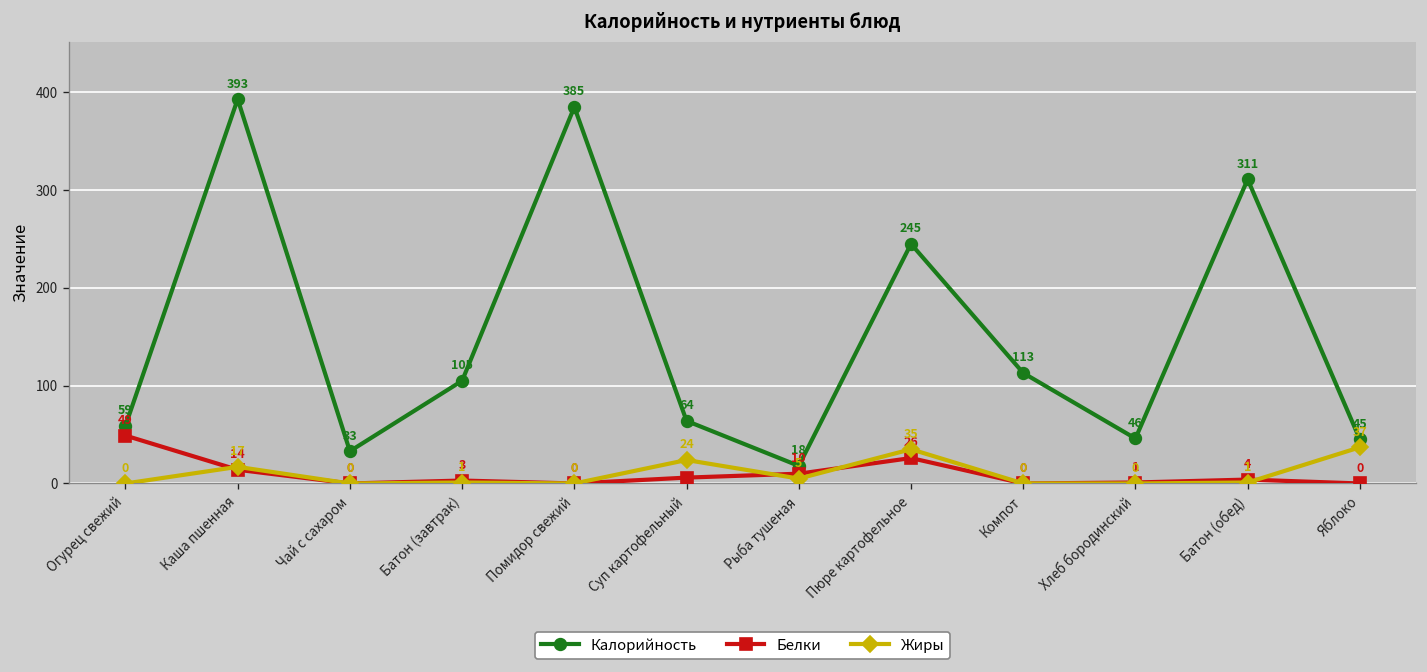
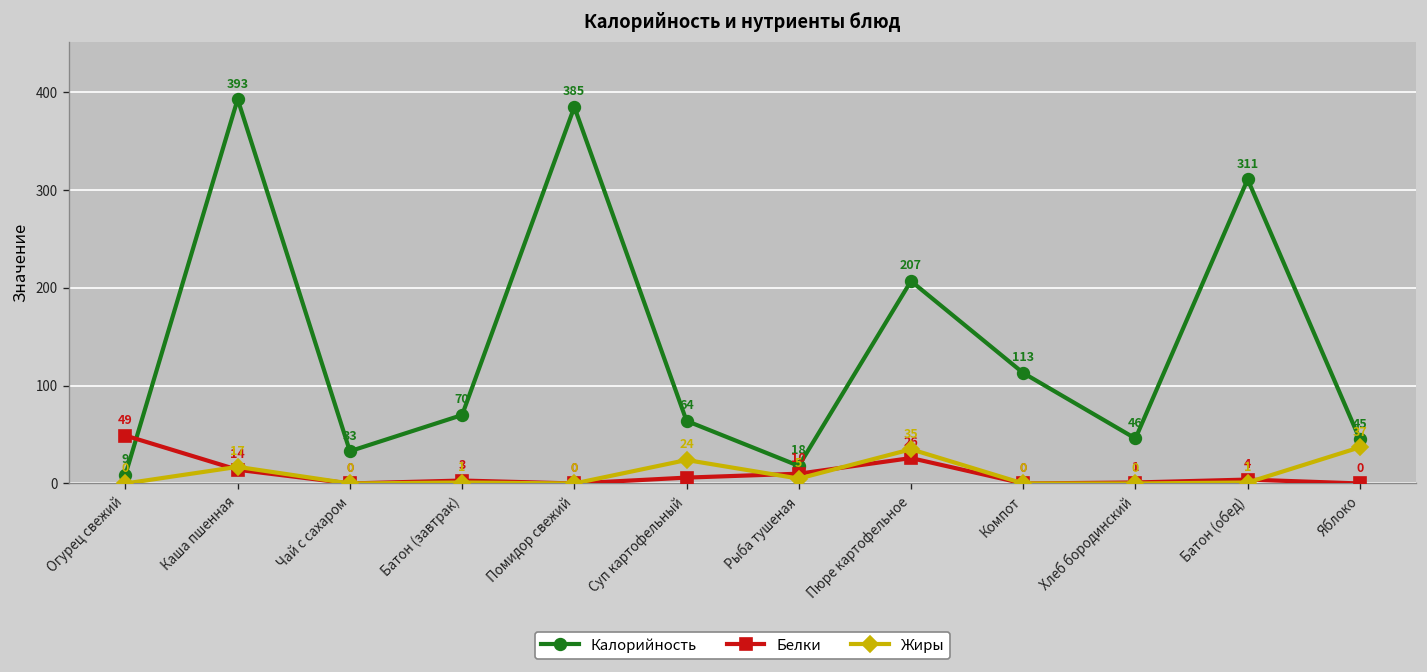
  {
    "Калорийность": {
-     "Огурец свежий": 59,
+     "Огурец свежий": 9,
      "Каша пшенная": 393,
      "Чай с сахаром": 33,
-     "Батон (завтрак)": 105,
+     "Батон (завтрак)": 70,
      "Помидор свежий": 385,
      "Суп картофельный": 64,
-     "Пюре картофельное": 245,
+     "Пюре картофельное": 207,
      "Компот": 113,
      "Хлеб бородинский": 46,
      "Батон (обед)": 311
    },
    "Белки": {
      "Огурец свежий": 49,
      "Яблоко": 0
    },
    "Жиры": {
      "Суп картофельный": 24
    }
  }
